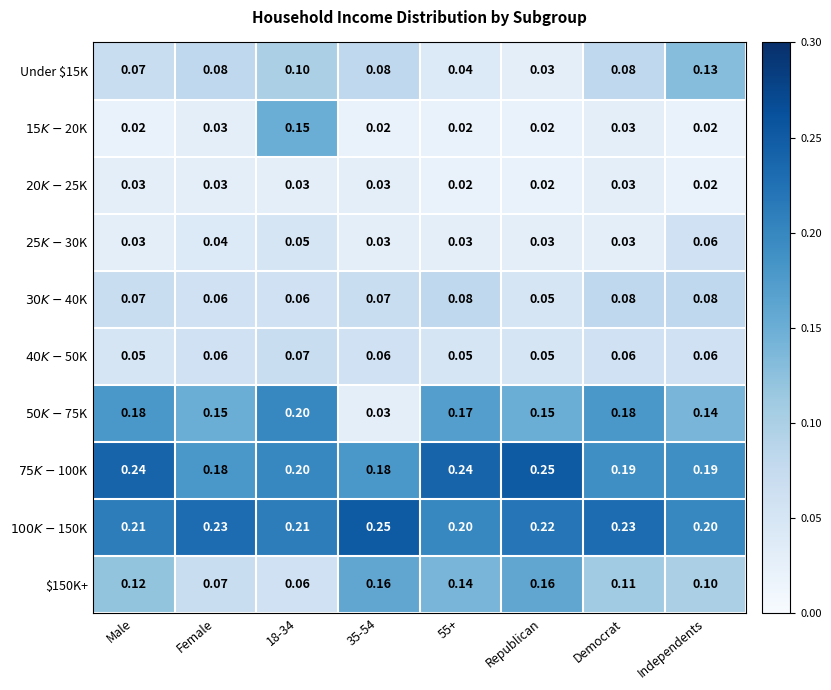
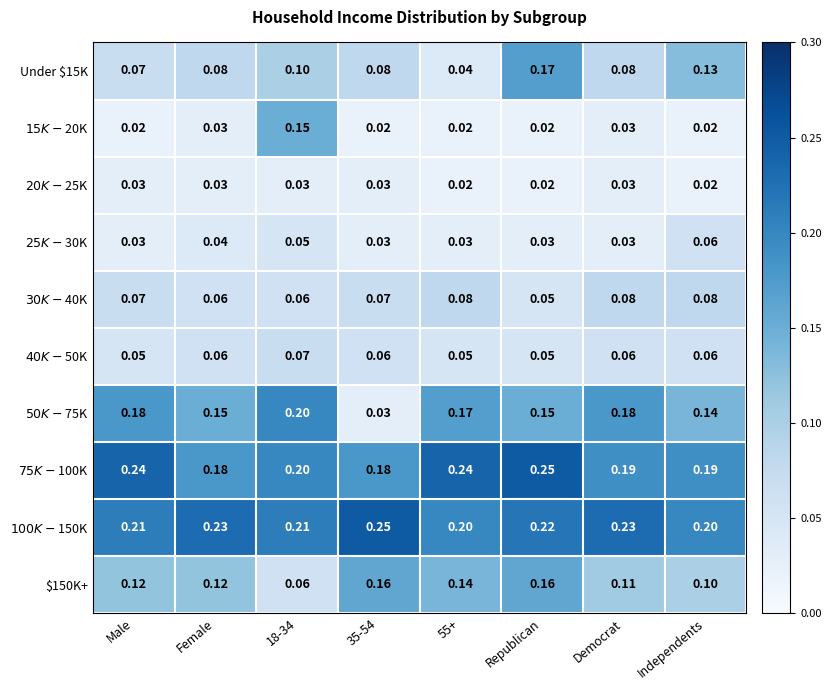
  {
    "Under $15K": {
      "Male": 0.07,
      "Female": 0.08,
      "18-34": 0.10,
      "35-54": 0.08,
      "55+": 0.04,
-     "Republican": 0.03,
+     "Republican": 0.17,
      "Democrat": 0.08,
      "Independents": 0.13
    },
    "$150K+": {
      "Male": 0.12,
-     "Female": 0.07,
+     "Female": 0.12,
      "18-34": 0.06,
      "35-54": 0.16,
      "55+": 0.14,
      "Republican": 0.16,
      "Democrat": 0.11,
      "Independents": 0.10
    }
  }
